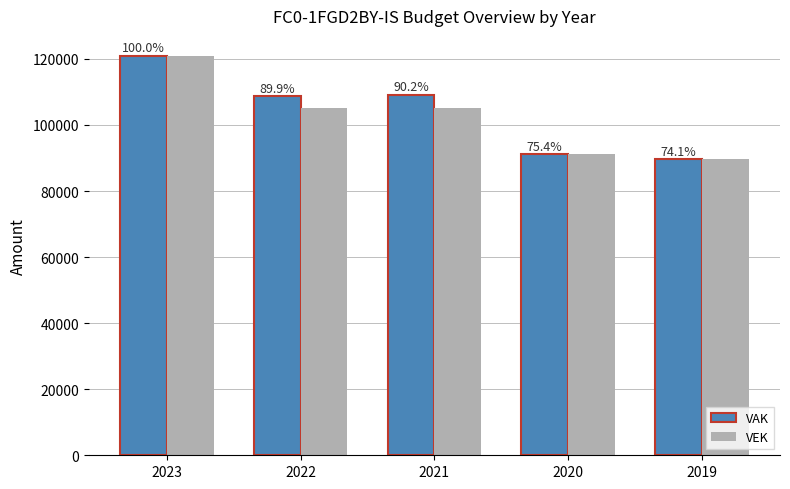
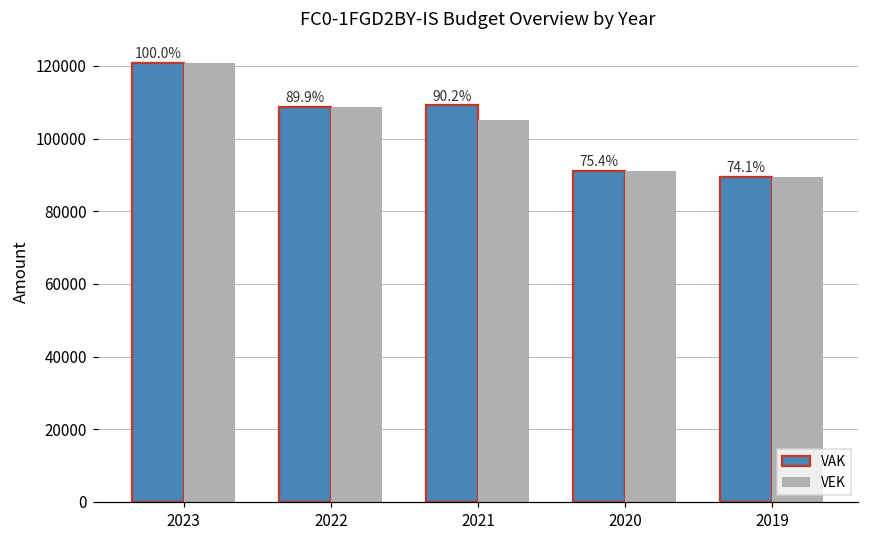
  {
    "VEK": {
      "2023": 121000,
-     "2022": 105000,
+     "2022": 109000,
      "2021": 105000,
      "2020": 91000,
      "2019": 90000
    }
  }
